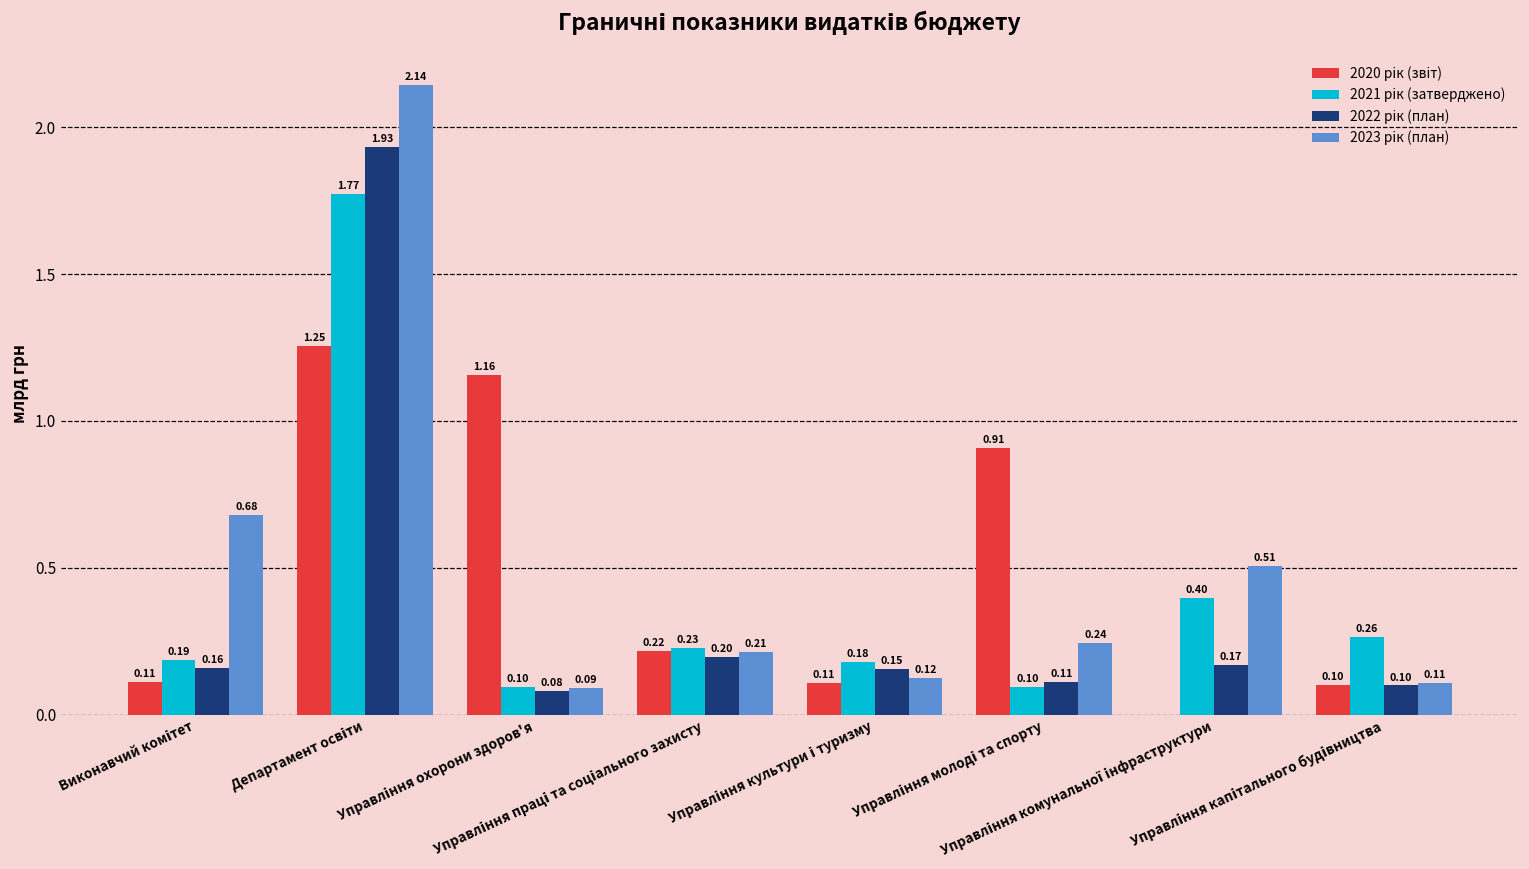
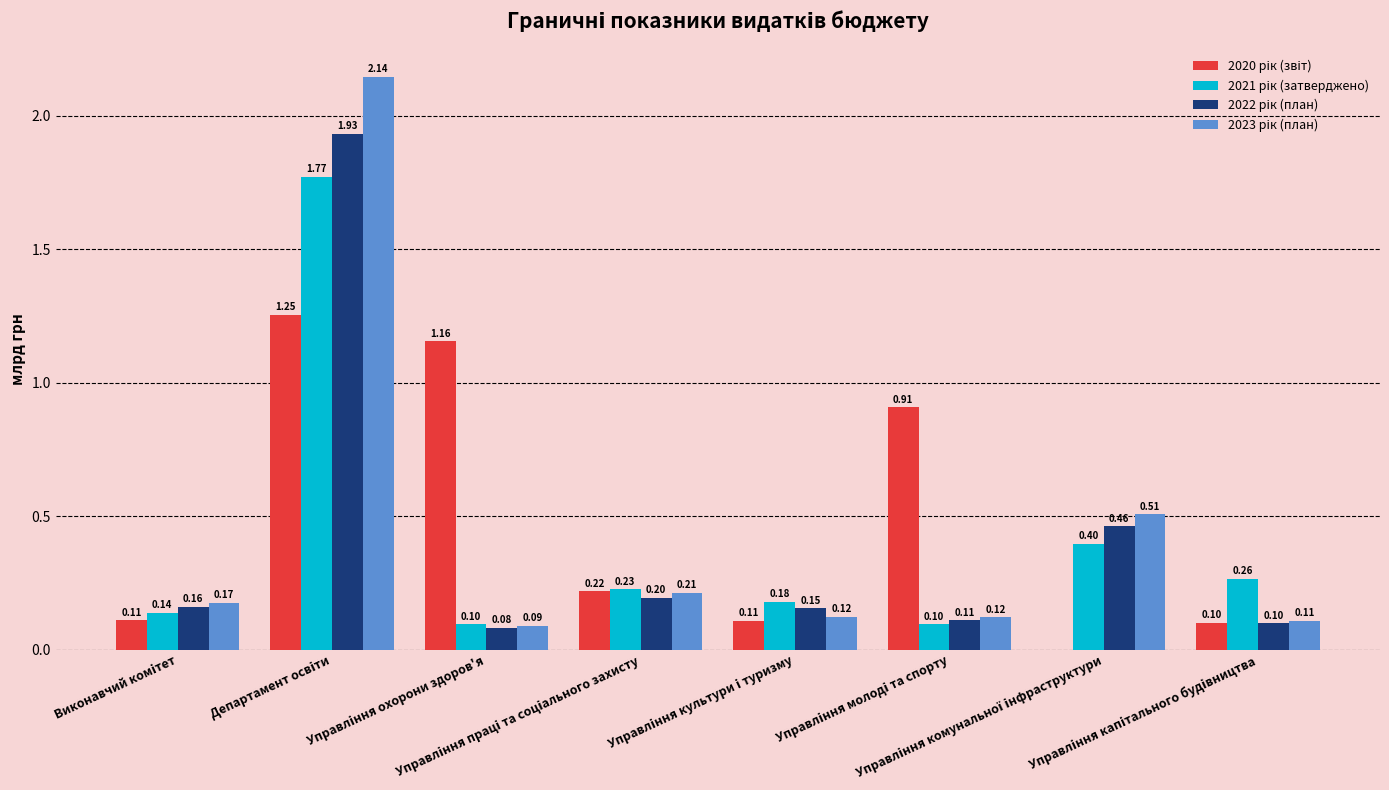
  {
    "2020 рік (звіт)": {
      "Виконавчий комітет": 0.11,
      "Департамент освіти": 1.25,
      "Управління охорони здоров'я": 1.16,
      "Управління праці та соціального захисту": 0.22,
      "Управління культури і туризму": 0.11,
      "Управління молоді та спорту": 0.91,
      "Управління капітального будівництва": 0.10
    },
    "2021 рік (затверджено)": {
-     "Виконавчий комітет": 0.19,
+     "Виконавчий комітет": 0.14,
      "Департамент освіти": 1.77,
      "Управління охорони здоров'я": 0.10,
      "Управління праці та соціального захисту": 0.23,
      "Управління культури і туризму": 0.18,
      "Управління молоді та спорту": 0.10,
      "Управління комунальної інфраструктури": 0.40,
      "Управління капітального будівництва": 0.26
    },
    "2022 рік (план)": {
      "Виконавчий комітет": 0.16,
      "Департамент освіти": 1.93,
      "Управління охорони здоров'я": 0.08,
      "Управління праці та соціального захисту": 0.20,
      "Управління культури і туризму": 0.15,
      "Управління молоді та спорту": 0.11,
-     "Управління комунальної інфраструктури": 0.17,
+     "Управління комунальної інфраструктури": 0.46,
      "Управління капітального будівництва": 0.10
    },
    "2023 рік (план)": {
-     "Виконавчий комітет": 0.68,
+     "Виконавчий комітет": 0.17,
      "Департамент освіти": 2.14,
      "Управління охорони здоров'я": 0.09,
      "Управління праці та соціального захисту": 0.21,
      "Управління культури і туризму": 0.12,
-     "Управління молоді та спорту": 0.24,
+     "Управління молоді та спорту": 0.12,
      "Управління комунальної інфраструктури": 0.51,
      "Управління капітального будівництва": 0.11
    }
  }
